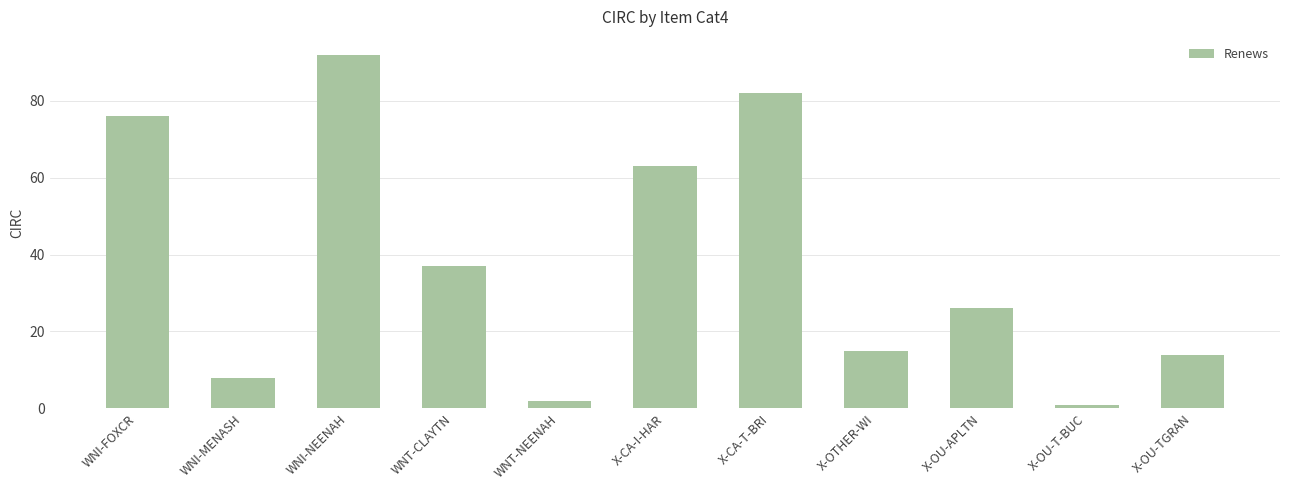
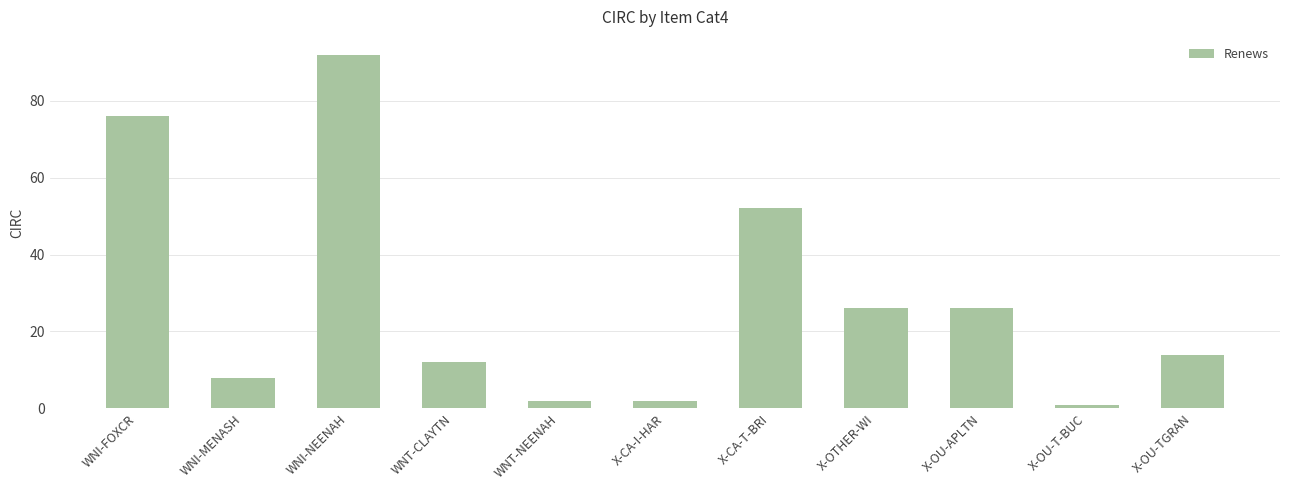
  {
    "WNI-FOXCR": 76,
    "WNI-MENASH": 8,
    "WNI-NEENAH": 92,
-   "WNT-CLAYTN": 37,
+   "WNT-CLAYTN": 12,
    "WNT-NEENAH": 2,
-   "X-CA-I-HAR": 63,
-   "X-CA-T-BRI": 82,
-   "X-OTHER-WI": 15,
+   "X-CA-I-HAR": 2,
+   "X-CA-T-BRI": 52,
+   "X-OTHER-WI": 26,
    "X-OU-APLTN": 26,
    "X-OU-T-BUC": 1,
    "X-OU-TGRAN": 14
  }
